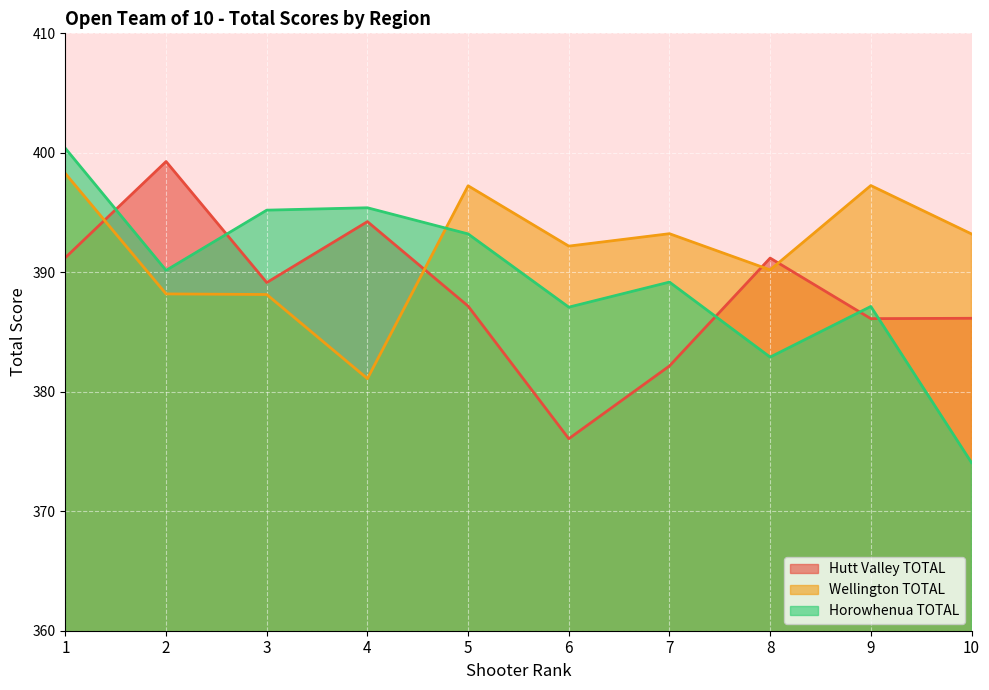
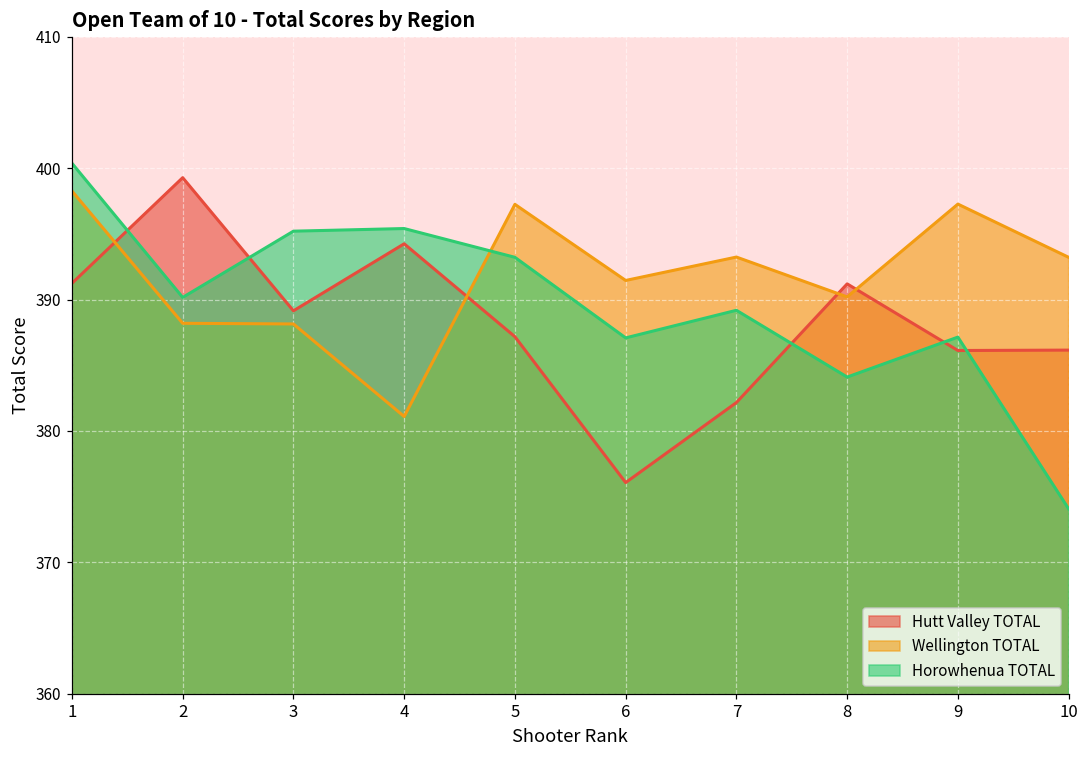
  {
    "Hutt Valley TOTAL": {
      "1": 391.2,
      "2": 399.3,
      "3": 389.1,
      "4": 394.2,
      "5": 387.2,
      "6": 376.1,
      "7": 382.2,
      "8": 391.2,
      "9": 386.1,
      "10": 386.2
    },
    "Wellington TOTAL": {
      "1": 398.3,
      "2": 388.2,
      "3": 388.1,
      "4": 381.1,
      "5": 397.2,
-     "6": 392.2,
+     "6": 391.5,
      "7": 393.2,
      "8": 390.2,
      "9": 397.3,
      "10": 393.2
    },
    "Horowhenua TOTAL": {
      "1": 400.4,
      "2": 390.2,
      "3": 395.2,
      "4": 395.4,
      "5": 393.2,
      "6": 387.1,
      "7": 389.2,
-     "8": 382.9,
+     "8": 384.1,
      "9": 387.1,
      "10": 374.1
    }
  }
